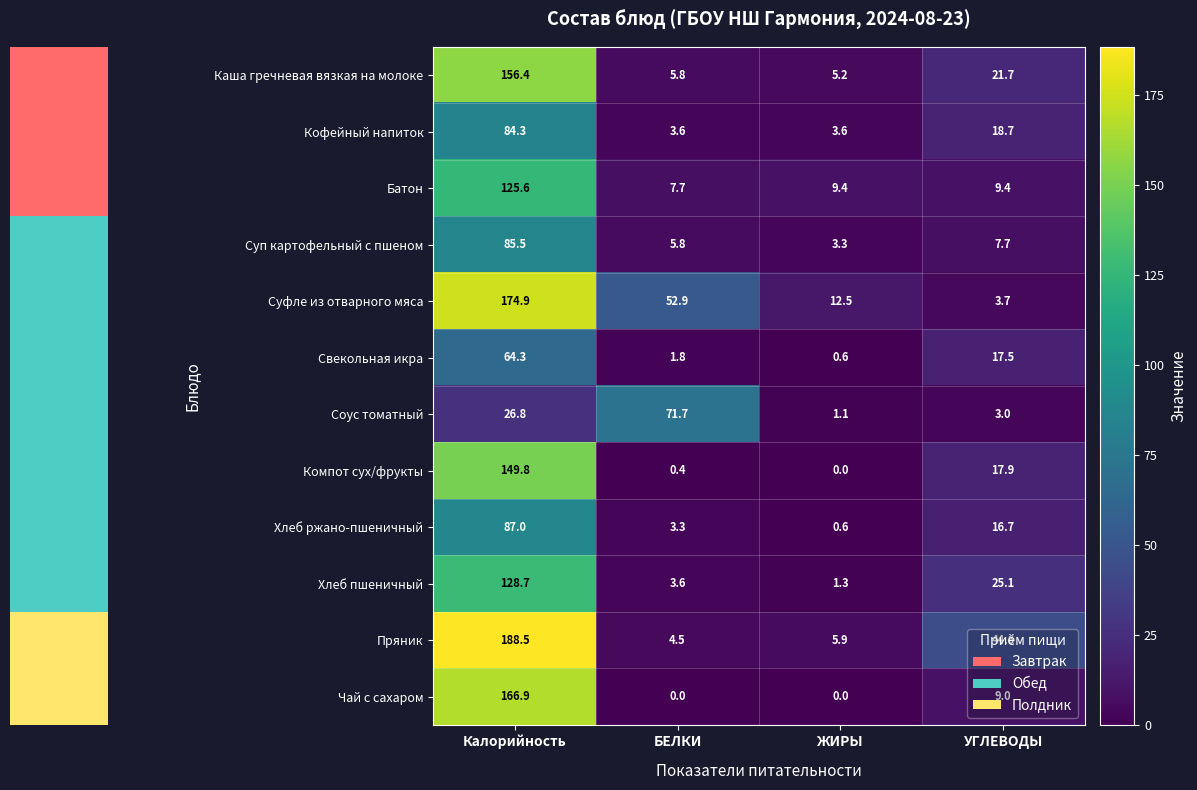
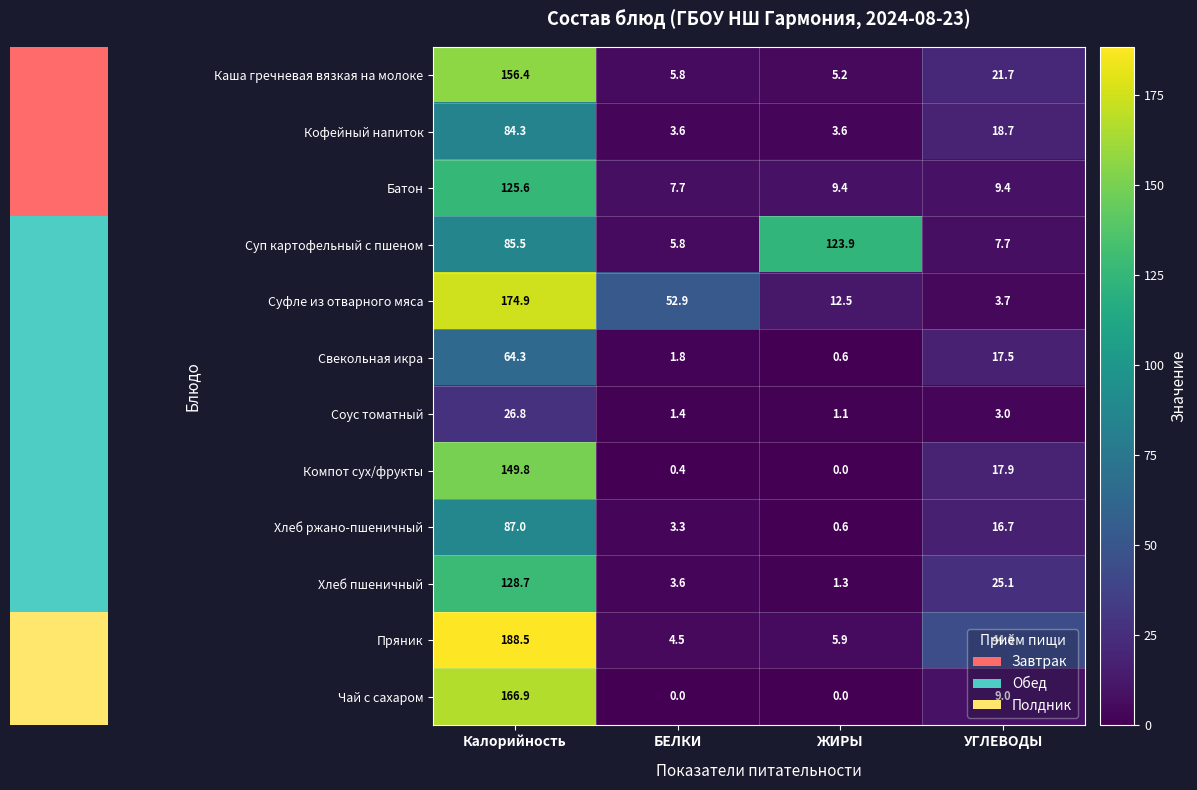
  {
    "Каша гречневая вязкая на молоке": {
      "Калорийность": 156.4,
      "БЕЛКИ": 5.8,
      "ЖИРЫ": 5.2,
      "УГЛЕВОДЫ": 21.7
    },
    "Кофейный напиток": {
      "Калорийность": 84.3,
      "БЕЛКИ": 3.6,
      "ЖИРЫ": 3.6,
      "УГЛЕВОДЫ": 18.7
    },
    "Батон": {
      "Калорийность": 125.6,
      "БЕЛКИ": 7.7,
      "ЖИРЫ": 9.4,
      "УГЛЕВОДЫ": 9.4
    },
    "Суп картофельный с пшеном": {
      "Калорийность": 85.5,
      "БЕЛКИ": 5.8,
-     "ЖИРЫ": 3.3,
+     "ЖИРЫ": 123.9,
      "УГЛЕВОДЫ": 7.7
    },
    "Суфле из отварного мяса": {
      "Калорийность": 174.9,
      "БЕЛКИ": 52.9,
      "ЖИРЫ": 12.5,
      "УГЛЕВОДЫ": 3.7
    },
    "Свекольная икра": {
      "Калорийность": 64.3,
      "БЕЛКИ": 1.8,
      "ЖИРЫ": 0.6,
      "УГЛЕВОДЫ": 17.5
    },
    "Соус томатный": {
      "Калорийность": 26.8,
-     "БЕЛКИ": 71.7,
+     "БЕЛКИ": 1.4,
      "ЖИРЫ": 1.1,
      "УГЛЕВОДЫ": 3.0
    },
    "Компот сух/фрукты": {
      "Калорийность": 149.8,
      "БЕЛКИ": 0.4,
      "ЖИРЫ": 0.0,
      "УГЛЕВОДЫ": 17.9
    },
    "Хлеб ржано-пшеничный": {
      "Калорийность": 87.0,
      "БЕЛКИ": 3.3,
      "ЖИРЫ": 0.6,
      "УГЛЕВОДЫ": 16.7
    },
    "Хлеб пшеничный": {
      "Калорийность": 128.7,
      "БЕЛКИ": 3.6,
      "ЖИРЫ": 1.3,
      "УГЛЕВОДЫ": 25.1
    },
    "Пряник": {
      "Калорийность": 188.5,
      "БЕЛКИ": 4.5,
      "ЖИРЫ": 5.9
    },
    "Чай с сахаром": {
      "Калорийность": 166.9,
      "БЕЛКИ": 0.0,
      "ЖИРЫ": 0.0
    }
  }
